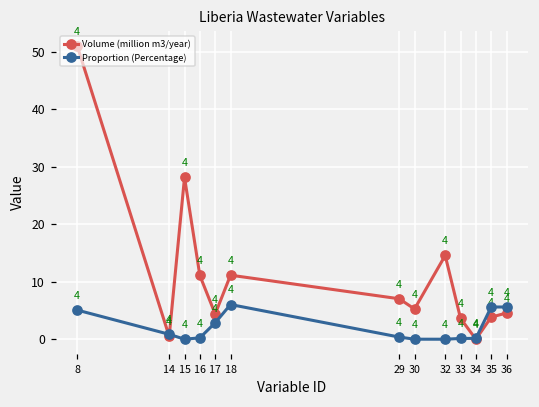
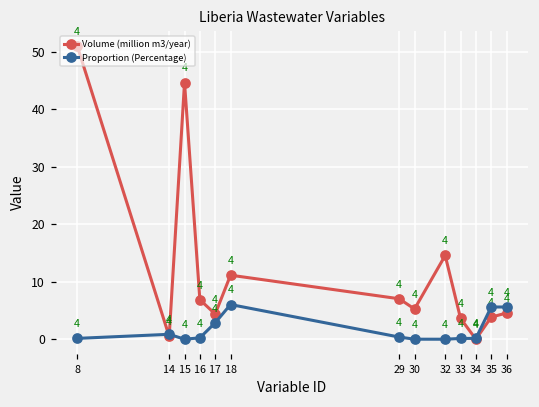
  {
    "Volume (million m3/year)": {
-     "15": 28,
-     "16": 11,
+     "15": 45,
+     "16": 7,
      "36": 5
    },
    "Proportion (Percentage)": {
-     "8": 5,
+     "8": 0,
      "17": 3,
      "33": 0
    }
  }
